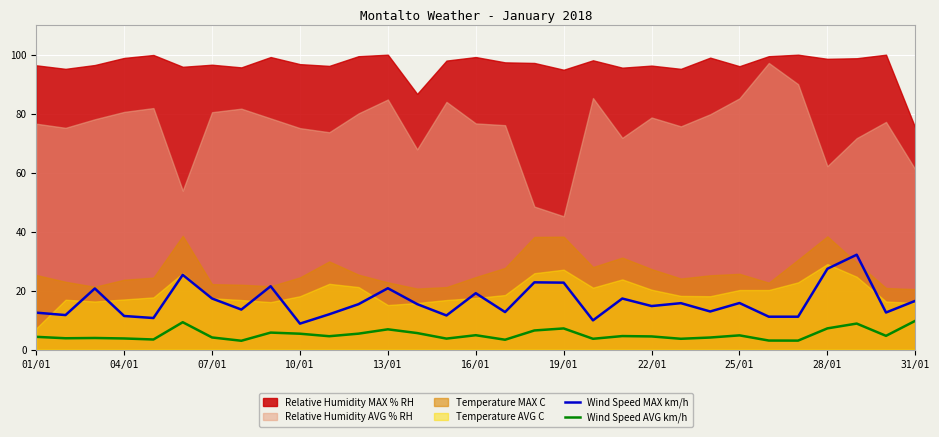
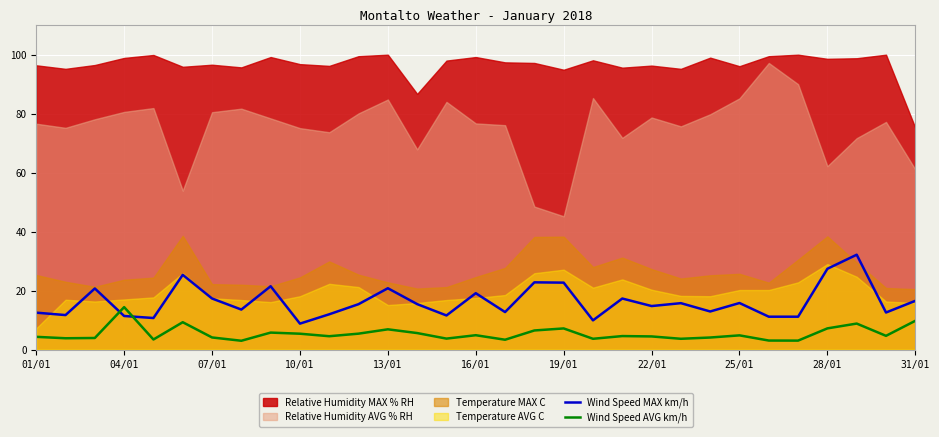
  {
    "Wind Speed MAX km/h": {
      "01/01": 13,
      "04/01": 11,
      "10/01": 9,
      "13/01": 21,
      "16/01": 19,
      "19/01": 23,
      "22/01": 15,
      "25/01": 16,
      "28/01": 27
    },
    "Relative Humidity MAX % RH": {
      "01/01": 96,
      "04/01": 99,
      "07/01": 97,
      "10/01": 97,
      "13/01": 100,
      "16/01": 99,
      "19/01": 95,
      "22/01": 96,
      "25/01": 96,
      "28/01": 99,
      "31/01": 75
    },
    "Wind Speed AVG km/h": {
      "01/01": 4,
-     "04/01": 4,
+     "04/01": 14,
      "07/01": 4,
      "10/01": 5,
      "13/01": 7,
      "16/01": 5,
      "19/01": 7,
      "22/01": 4,
      "25/01": 5,
      "28/01": 7,
      "31/01": 10
    },
    "Relative Humidity AVG % RH": {
      "01/01": 77,
      "04/01": 81,
      "07/01": 81,
      "10/01": 75,
      "13/01": 85,
      "16/01": 77,
      "19/01": 45,
      "22/01": 79,
      "25/01": 85,
      "28/01": 62,
      "31/01": 61
    },
    "Temperature MAX C": {
      "01/01": 25,
      "04/01": 24,
      "07/01": 22,
      "10/01": 25,
      "13/01": 23,
      "16/01": 25,
      "19/01": 38,
      "22/01": 27,
      "25/01": 26,
      "28/01": 38,
      "31/01": 21
    },
    "Temperature AVG C": {
      "01/01": 7,
      "04/01": 17,
      "10/01": 18,
      "13/01": 15,
      "16/01": 18,
      "19/01": 27,
      "22/01": 20,
      "25/01": 20,
      "28/01": 29
    }
  }
